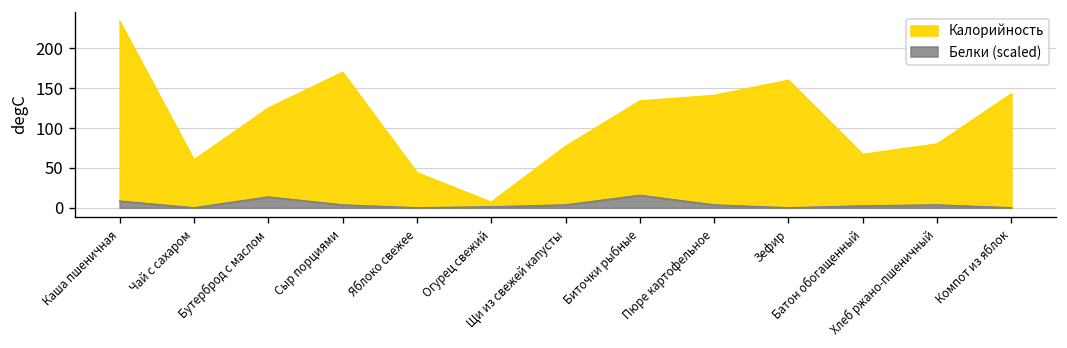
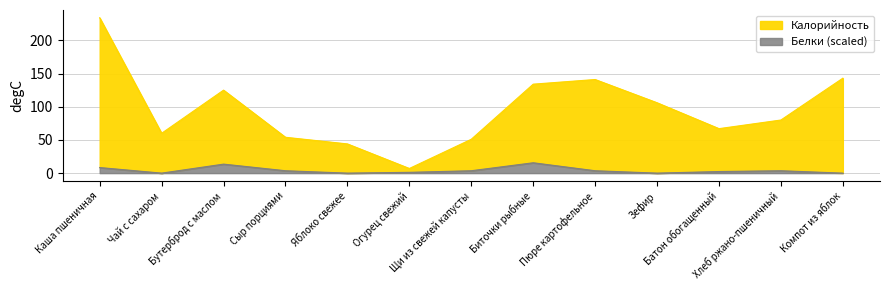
  {
    "Калорийность": {
      "Каша пшеничная": 230,
      "Чай с сахаром": 60,
      "Бутерброд с маслом": 130,
-     "Сыр порциями": 170,
+     "Сыр порциями": 50,
      "Яблоко свежее": 40,
      "Огурец свежий": 10,
-     "Щи из свежей капусты": 80,
+     "Щи из свежей капусты": 50,
      "Биточки рыбные": 130,
      "Пюре картофельное": 140,
-     "Зефир": 160,
+     "Зефир": 110,
      "Батон обогащенный": 70,
      "Хлеб ржано-пшеничный": 80,
      "Компот из яблок": 140
    },
    "Белки (scaled)": {
      "Каша пшеничная": 10,
      "Чай с сахаром": 0,
      "Бутерброд с маслом": 10,
      "Сыр порциями": 0,
      "Яблоко свежее": 0,
      "Огурец свежий": 0,
      "Щи из свежей капусты": 0,
      "Биточки рыбные": 20,
      "Пюре картофельное": 0,
      "Зефир": 0,
      "Батон обогащенный": 0,
      "Хлеб ржано-пшеничный": 0,
      "Компот из яблок": 0
    }
  }
